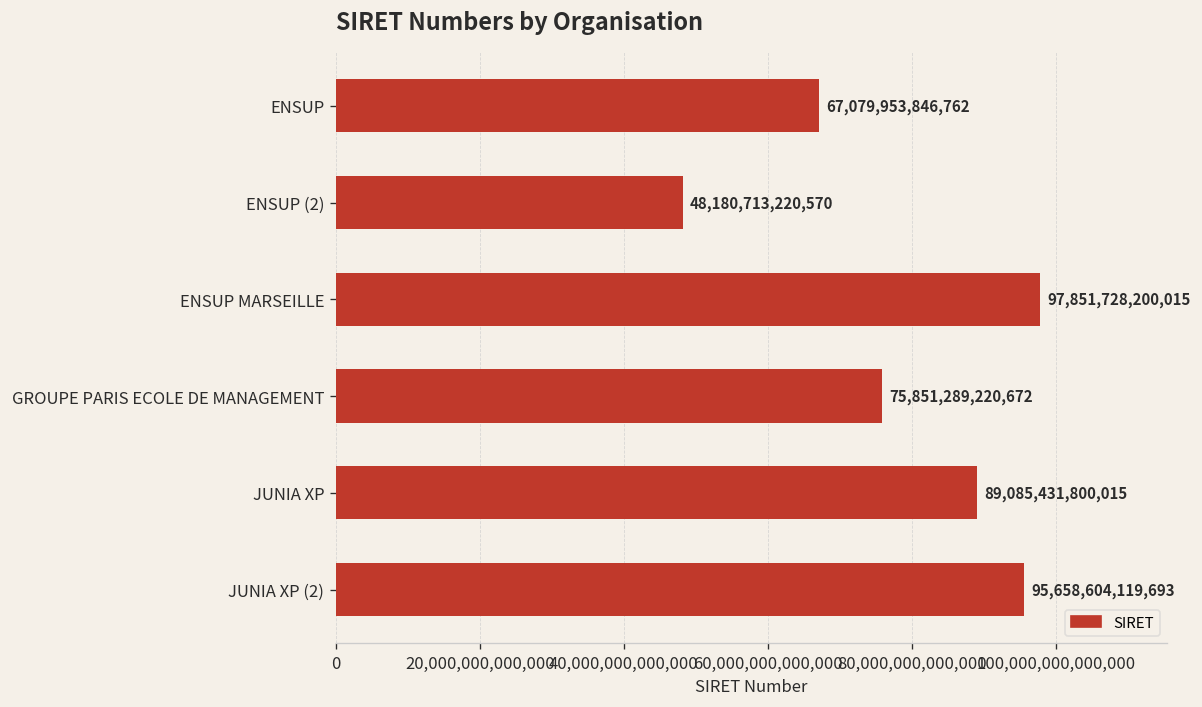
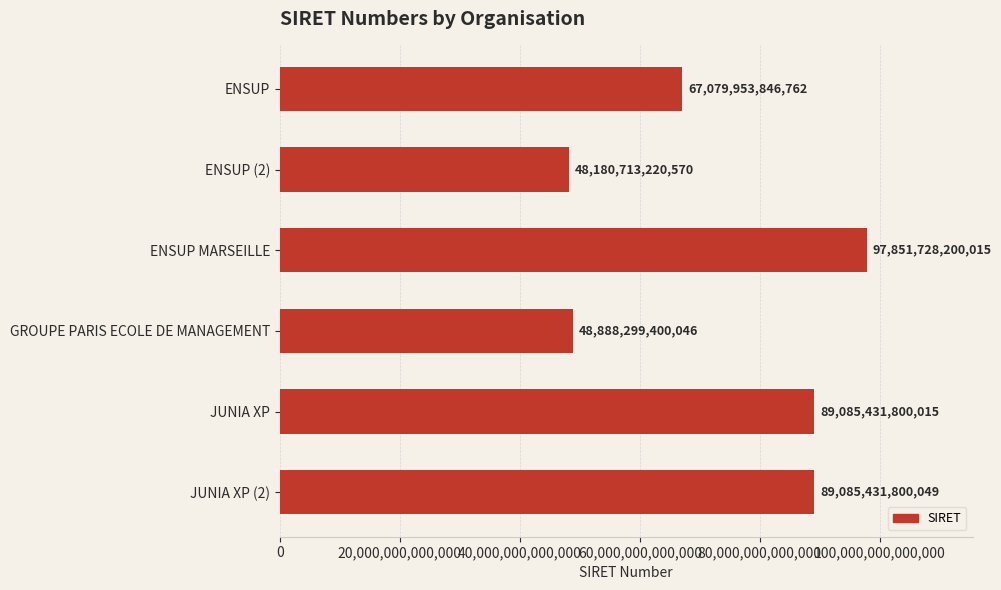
  {
    "ENSUP": "67,079,953,846,762",
    "ENSUP (2)": "48,180,713,220,570",
    "ENSUP MARSEILLE": "97,851,728,200,015",
-   "GROUPE PARIS ECOLE DE MANAGEMENT": "75,851,289,220,672",
+   "GROUPE PARIS ECOLE DE MANAGEMENT": "48,888,299,400,046",
    "JUNIA XP": "89,085,431,800,015",
-   "JUNIA XP (2)": "95,658,604,119,693"
+   "JUNIA XP (2)": "89,085,431,800,049"
  }
